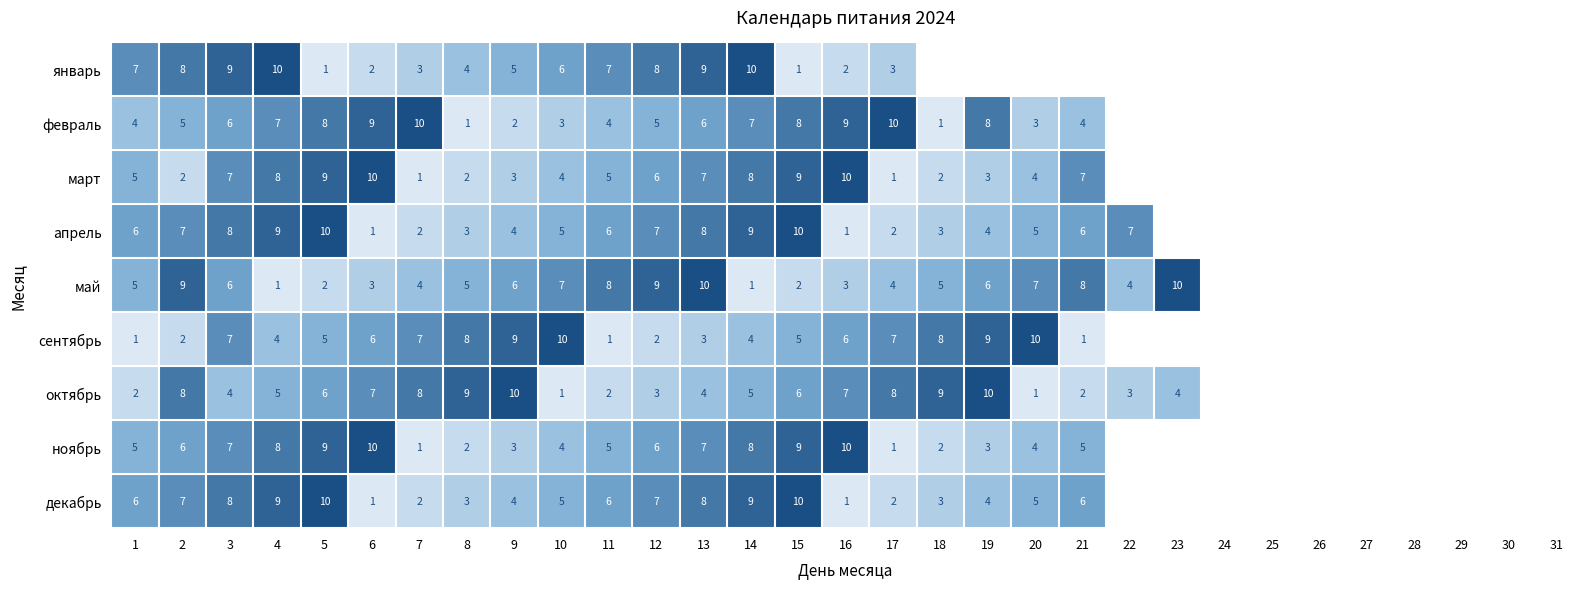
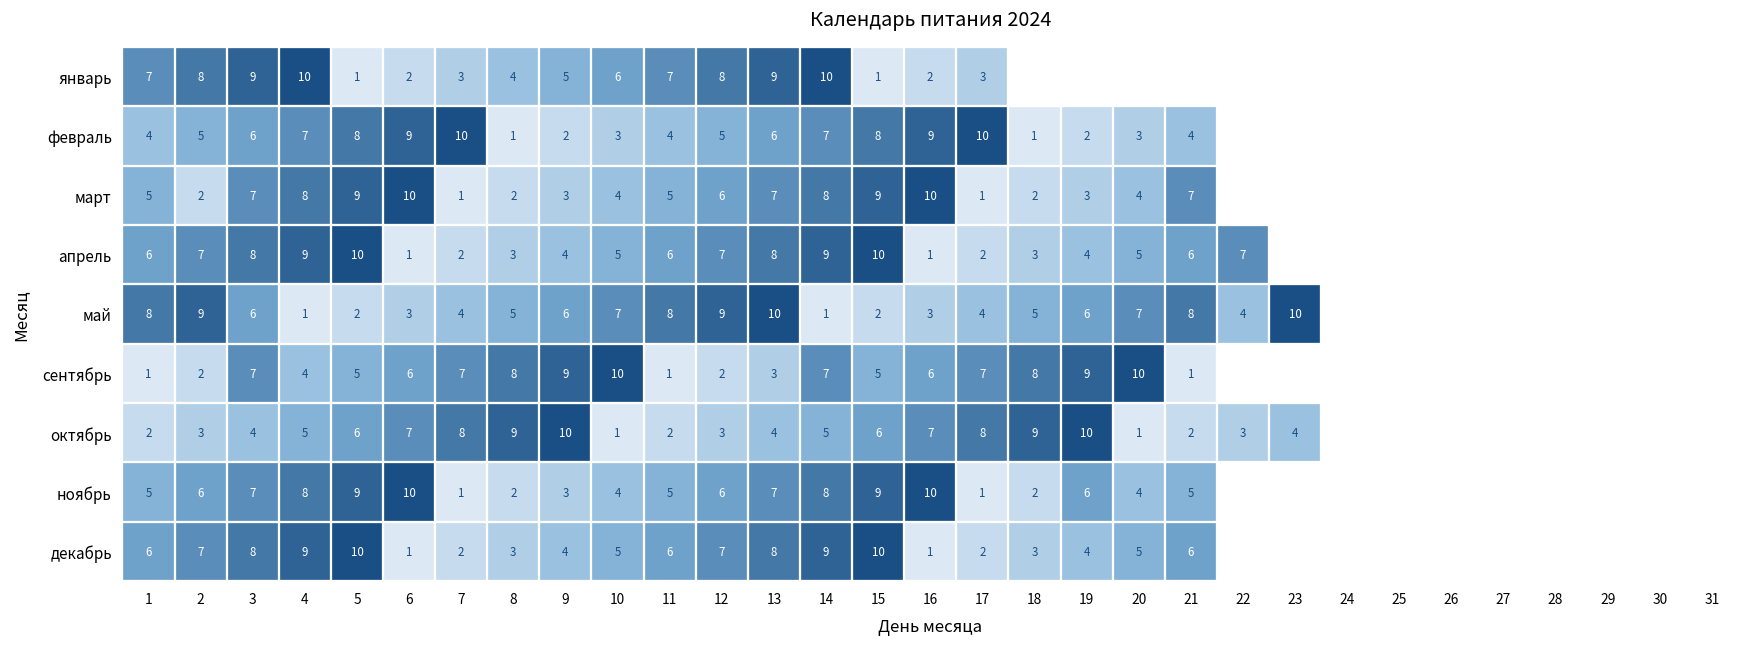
  {
    "январь": {
      "1": 7,
      "2": 8,
      "3": 9,
      "4": 10,
      "5": 1,
      "6": 2,
      "7": 3,
      "8": 4,
      "9": 5,
      "10": 6,
      "11": 7,
      "12": 8,
      "13": 9,
      "14": 10,
      "15": 1,
      "16": 2,
      "17": 3
    },
    "февраль": {
      "1": 4,
      "2": 5,
      "3": 6,
      "4": 7,
      "5": 8,
      "6": 9,
      "7": 10,
      "8": 1,
      "9": 2,
      "10": 3,
      "11": 4,
      "12": 5,
      "13": 6,
      "14": 7,
      "15": 8,
      "16": 9,
      "17": 10,
      "18": 1,
-     "19": 8,
+     "19": 2,
      "20": 3,
      "21": 4
    },
    "март": {
      "1": 5,
      "2": 2,
      "3": 7,
      "4": 8,
      "5": 9,
      "6": 10,
      "7": 1,
      "8": 2,
      "9": 3,
      "10": 4,
      "11": 5,
      "12": 6,
      "13": 7,
      "14": 8,
      "15": 9,
      "16": 10,
      "17": 1,
      "18": 2,
      "19": 3,
      "20": 4,
      "21": 7
    },
    "апрель": {
      "1": 6,
      "2": 7,
      "3": 8,
      "4": 9,
      "5": 10,
      "6": 1,
      "7": 2,
      "8": 3,
      "9": 4,
      "10": 5,
      "11": 6,
      "12": 7,
      "13": 8,
      "14": 9,
      "15": 10,
      "16": 1,
      "17": 2,
      "18": 3,
      "19": 4,
      "20": 5,
      "21": 6,
      "22": 7
    },
    "май": {
-     "1": 5,
+     "1": 8,
      "2": 9,
      "3": 6,
      "4": 1,
      "5": 2,
      "6": 3,
      "7": 4,
      "8": 5,
      "9": 6,
      "10": 7,
      "11": 8,
      "12": 9,
      "13": 10,
      "14": 1,
      "15": 2,
      "16": 3,
      "17": 4,
      "18": 5,
      "19": 6,
      "20": 7,
      "21": 8,
      "22": 4,
      "23": 10
    },
    "сентябрь": {
      "1": 1,
      "2": 2,
      "3": 7,
      "4": 4,
      "5": 5,
      "6": 6,
      "7": 7,
      "8": 8,
      "9": 9,
      "10": 10,
      "11": 1,
      "12": 2,
      "13": 3,
-     "14": 4,
+     "14": 7,
      "15": 5,
      "16": 6,
      "17": 7,
      "18": 8,
      "19": 9,
      "20": 10,
      "21": 1
    },
    "октябрь": {
      "1": 2,
-     "2": 8,
+     "2": 3,
      "3": 4,
      "4": 5,
      "5": 6,
      "6": 7,
      "7": 8,
      "8": 9,
      "9": 10,
      "10": 1,
      "11": 2,
      "12": 3,
      "13": 4,
      "14": 5,
      "15": 6,
      "16": 7,
      "17": 8,
      "18": 9,
      "19": 10,
      "20": 1,
      "21": 2,
      "22": 3,
      "23": 4
    },
    "ноябрь": {
      "1": 5,
      "2": 6,
      "3": 7,
      "4": 8,
      "5": 9,
      "6": 10,
      "7": 1,
      "8": 2,
      "9": 3,
      "10": 4,
      "11": 5,
      "12": 6,
      "13": 7,
      "14": 8,
      "15": 9,
      "16": 10,
      "17": 1,
      "18": 2,
-     "19": 3,
+     "19": 6,
      "20": 4,
      "21": 5
    },
    "декабрь": {
      "1": 6,
      "2": 7,
      "3": 8,
      "4": 9,
      "5": 10,
      "6": 1,
      "7": 2,
      "8": 3,
      "9": 4,
      "10": 5,
      "11": 6,
      "12": 7,
      "13": 8,
      "14": 9,
      "15": 10,
      "16": 1,
      "17": 2,
      "18": 3,
      "19": 4,
      "20": 5,
      "21": 6
    }
  }
